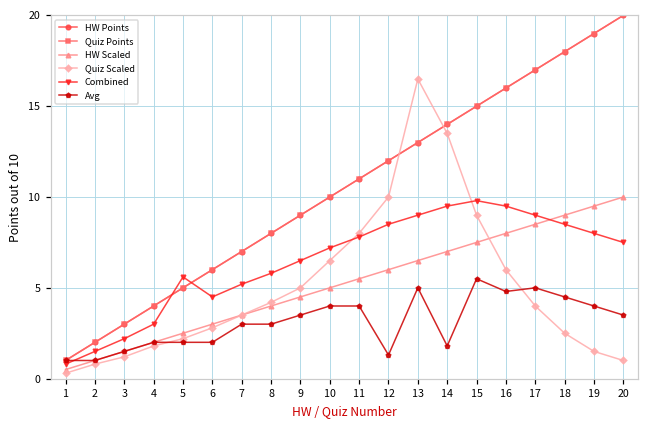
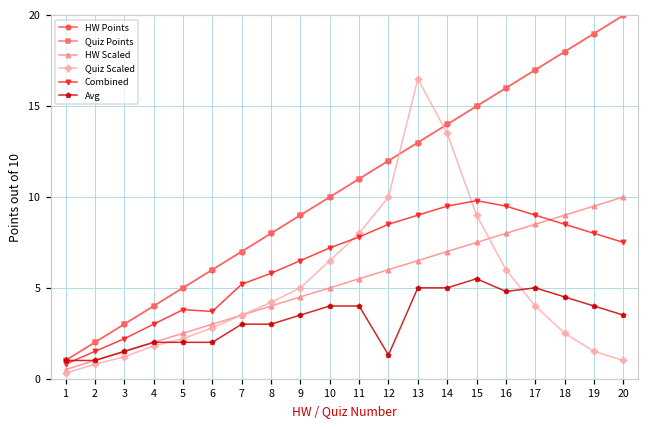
  {
    "Combined": {
      "1": 0.8,
      "2": 1.5,
      "3": 2.2,
      "4": 3.0,
-     "5": 5.6,
-     "6": 4.5,
+     "5": 3.8,
+     "6": 3.7,
      "7": 5.2,
      "8": 5.8,
      "9": 6.5,
      "10": 7.2,
      "11": 7.8,
      "12": 8.5,
      "13": 9.0,
      "14": 9.5,
      "15": 9.8,
      "16": 9.5,
      "17": 9.0,
      "18": 8.5,
      "19": 8.0,
      "20": 7.5
    },
    "Avg": {
      "5": 2.0,
      "6": 2.0,
      "7": 3.0,
      "8": 3.0,
      "9": 3.5,
      "10": 4.0,
      "11": 4.0,
      "12": 1.3,
      "13": 5.0,
-     "14": 1.8,
+     "14": 5.0,
      "15": 5.5,
      "16": 4.8,
      "17": 5.0,
      "18": 4.5,
      "19": 4.0,
      "20": 3.5
    }
  }
